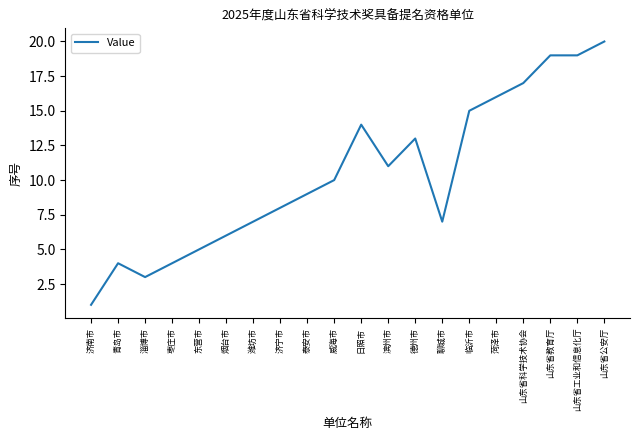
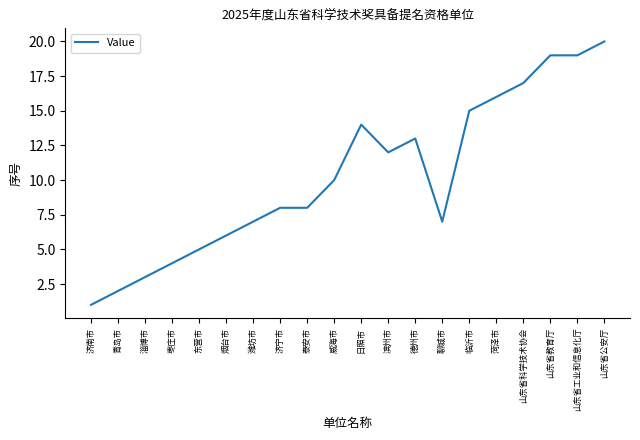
  {
    "济南市": 1,
-   "青岛市": 4,
+   "青岛市": 2,
    "淄博市": 3,
    "枣庄市": 4,
    "东营市": 5,
    "烟台市": 6,
    "潍坊市": 7,
    "济宁市": 8,
-   "泰安市": 9,
+   "泰安市": 8,
    "威海市": 10,
    "日照市": 14,
-   "滨州市": 11,
+   "滨州市": 12,
    "德州市": 13,
    "聊城市": 7,
    "临沂市": 15,
    "菏泽市": 16,
    "山东省科学技术协会": 17,
    "山东省教育厅": 19,
    "山东省工业和信息化厅": 19,
    "山东省公安厅": 20
  }
